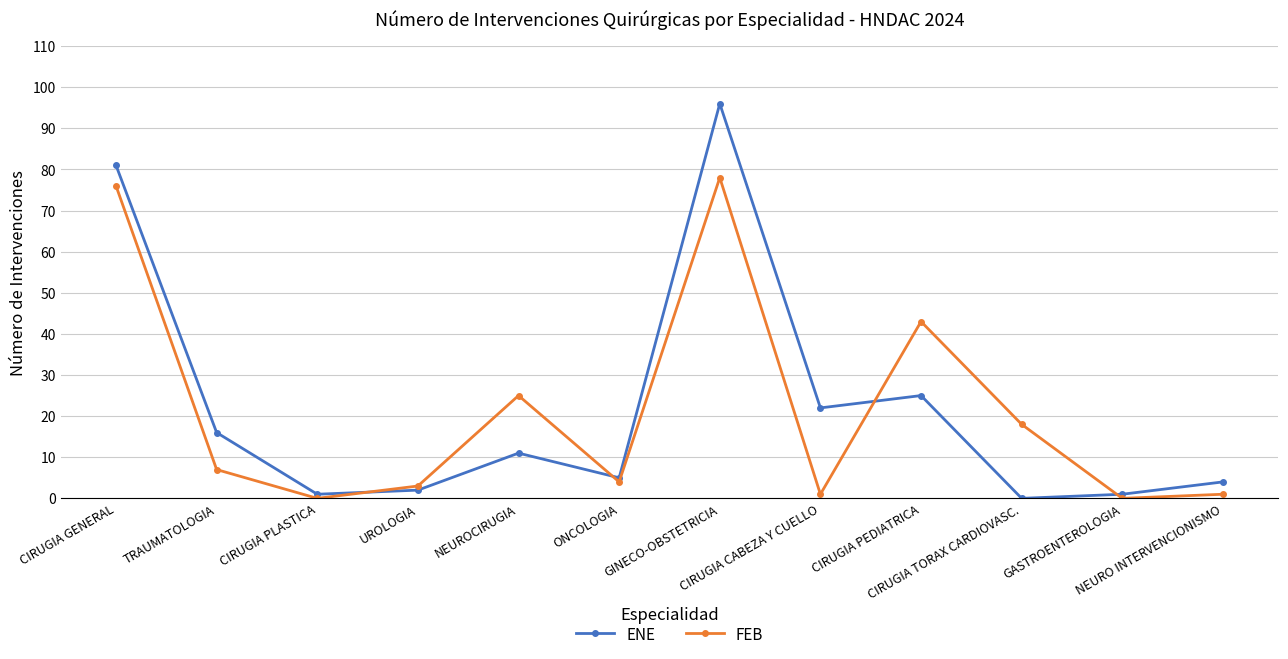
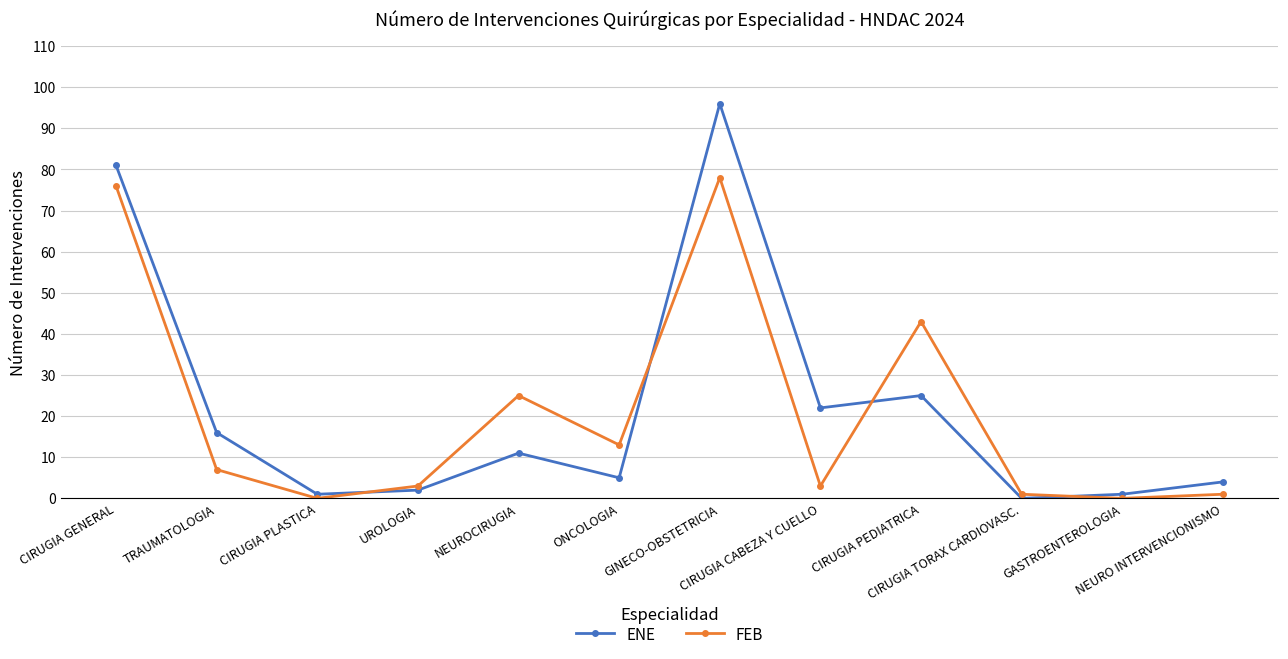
  {
    "ENE": {
      "CIRUGIA GENERAL": 81,
      "TRAUMATOLOGIA": 16,
      "CIRUGIA PLASTICA": 1,
      "UROLOGIA": 2,
      "NEUROCIRUGIA": 11,
      "ONCOLOGIA": 5,
      "GINECO-OBSTETRICIA": 96,
      "CIRUGIA CABEZA Y CUELLO": 22,
      "CIRUGIA PEDIATRICA": 25,
      "CIRUGIA TORAX CARDIOVASC.": 0,
      "GASTROENTEROLOGIA": 1,
      "NEURO INTERVENCIONISMO": 4
    },
    "FEB": {
      "CIRUGIA GENERAL": 76,
      "TRAUMATOLOGIA": 7,
      "CIRUGIA PLASTICA": 0,
      "UROLOGIA": 3,
      "NEUROCIRUGIA": 25,
-     "ONCOLOGIA": 4,
+     "ONCOLOGIA": 13,
      "GINECO-OBSTETRICIA": 78,
-     "CIRUGIA CABEZA Y CUELLO": 1,
+     "CIRUGIA CABEZA Y CUELLO": 3,
      "CIRUGIA PEDIATRICA": 43,
-     "CIRUGIA TORAX CARDIOVASC.": 18,
+     "CIRUGIA TORAX CARDIOVASC.": 1,
      "GASTROENTEROLOGIA": 0,
      "NEURO INTERVENCIONISMO": 1
    }
  }
